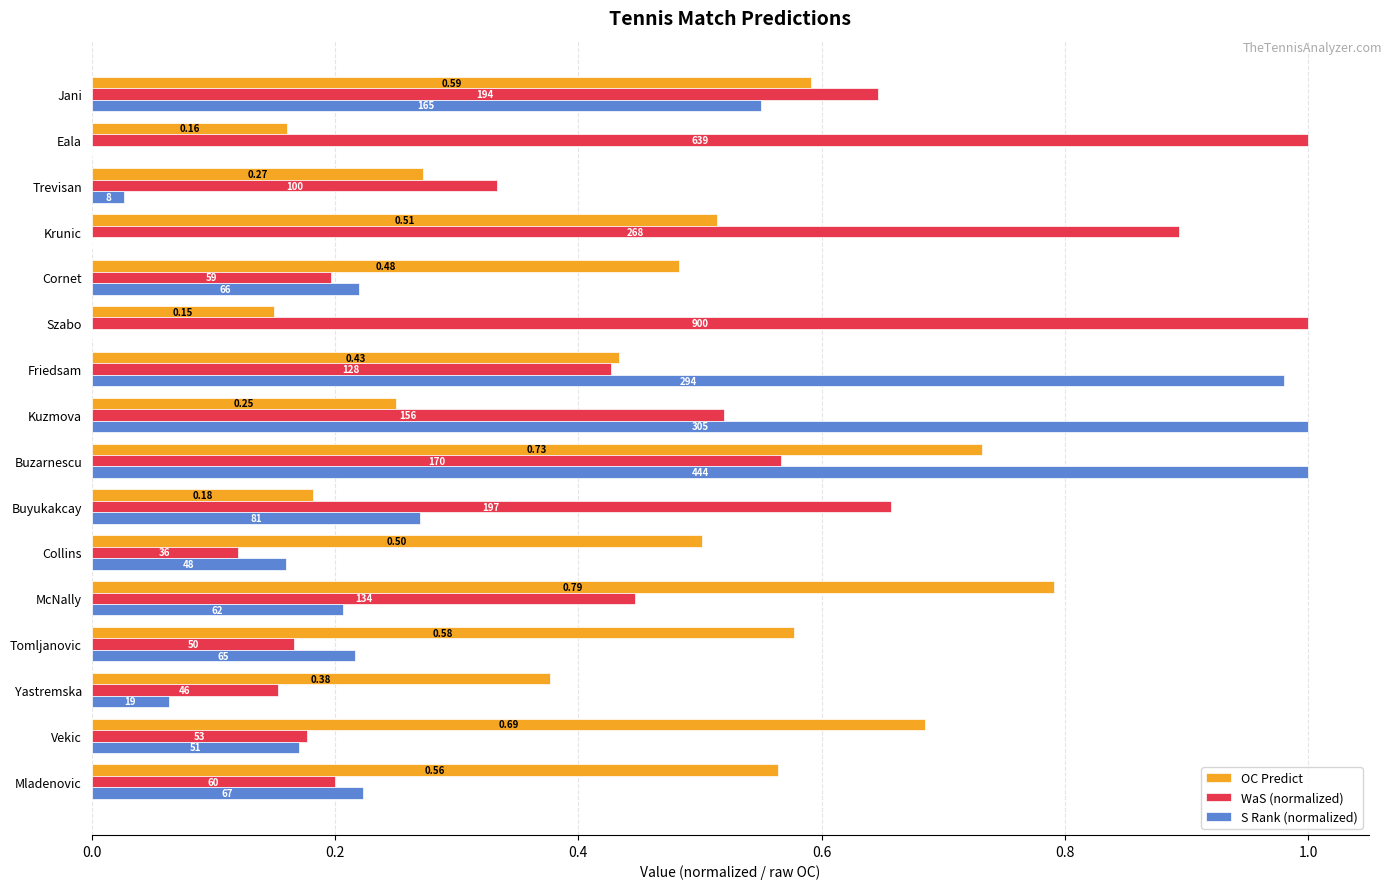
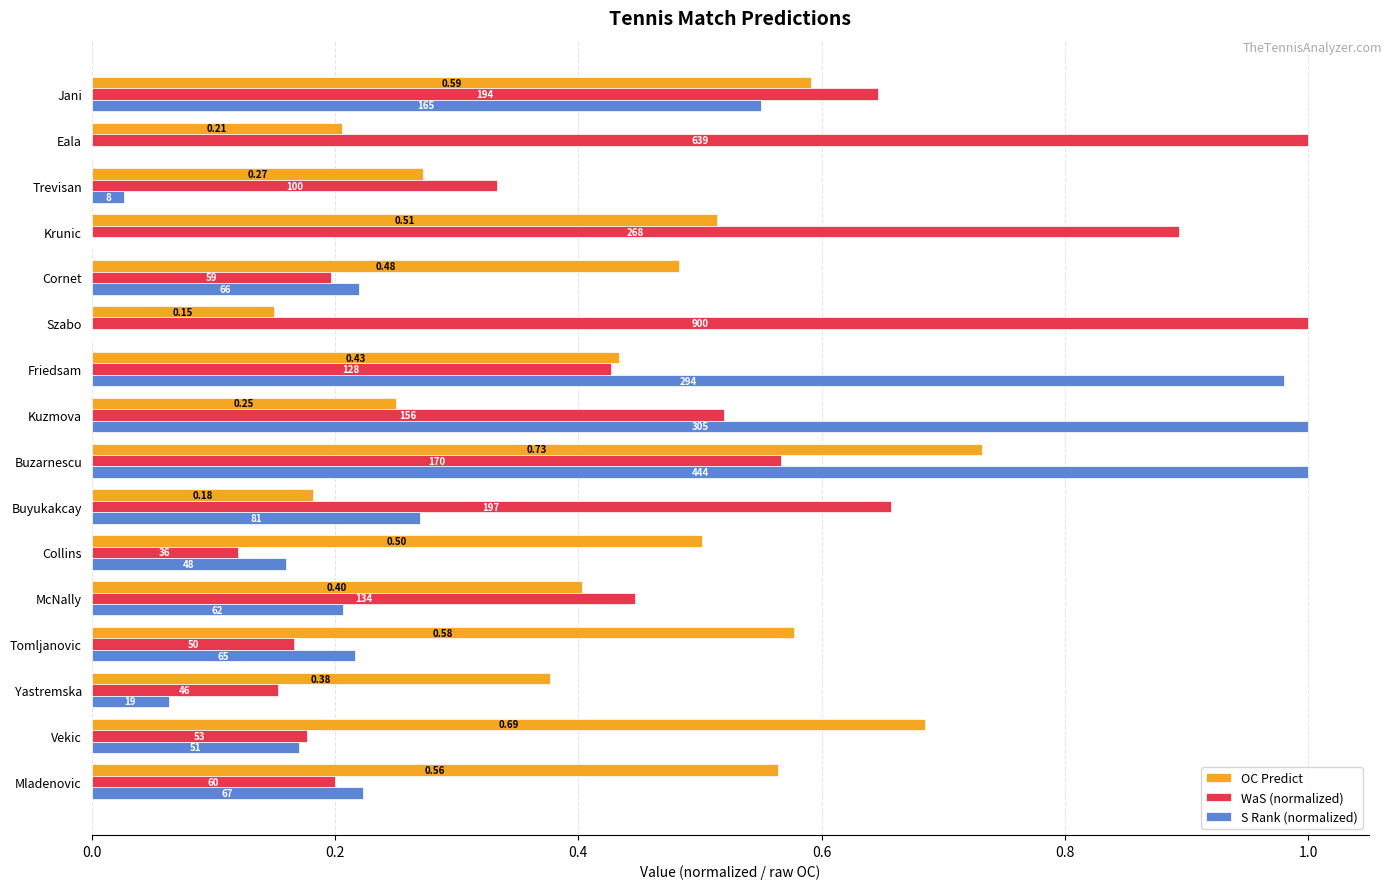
  {
    "OC Predict": {
      "Jani": 0.59,
-     "Eala": 0.16,
+     "Eala": 0.21,
      "Trevisan": 0.27,
      "Krunic": 0.51,
      "Cornet": 0.48,
      "Szabo": 0.15,
      "Friedsam": 0.43,
      "Kuzmova": 0.25,
      "Buzarnescu": 0.73,
      "Buyukakcay": 0.18,
      "Collins": 0.50,
-     "McNally": 0.79,
+     "McNally": 0.40,
      "Tomljanovic": 0.58,
      "Yastremska": 0.38,
      "Vekic": 0.69,
      "Mladenovic": 0.56
    },
    "S Rank (normalized)": {
      "Eala": 0.000,
      "Krunic": 0.000,
      "Szabo": 0.000
    }
  }
